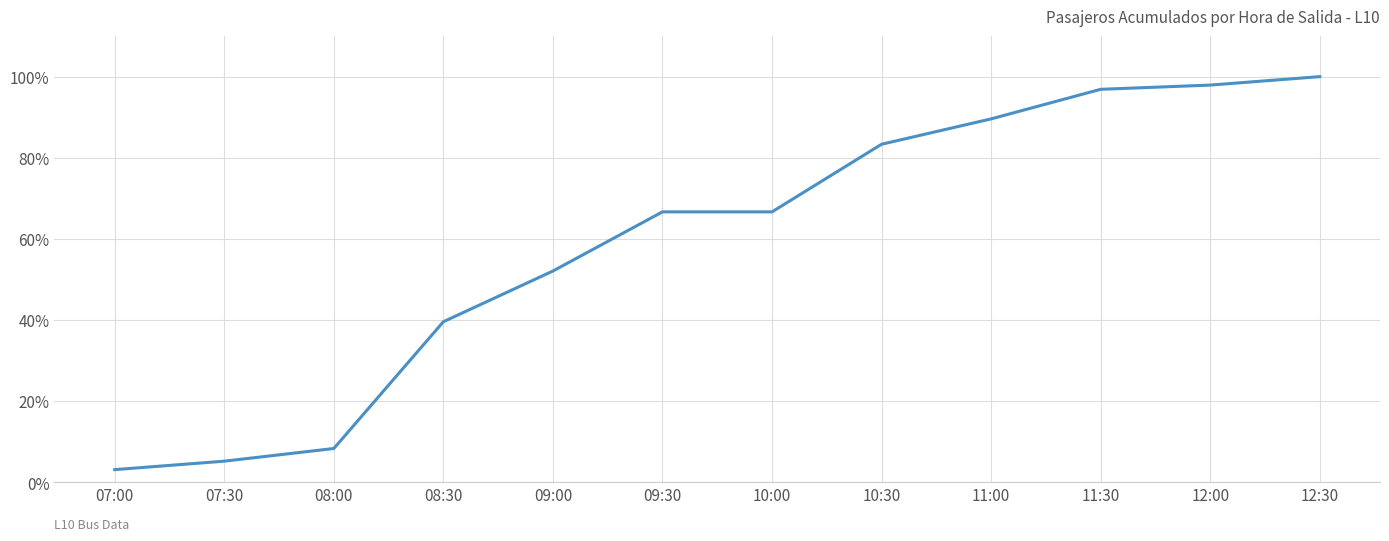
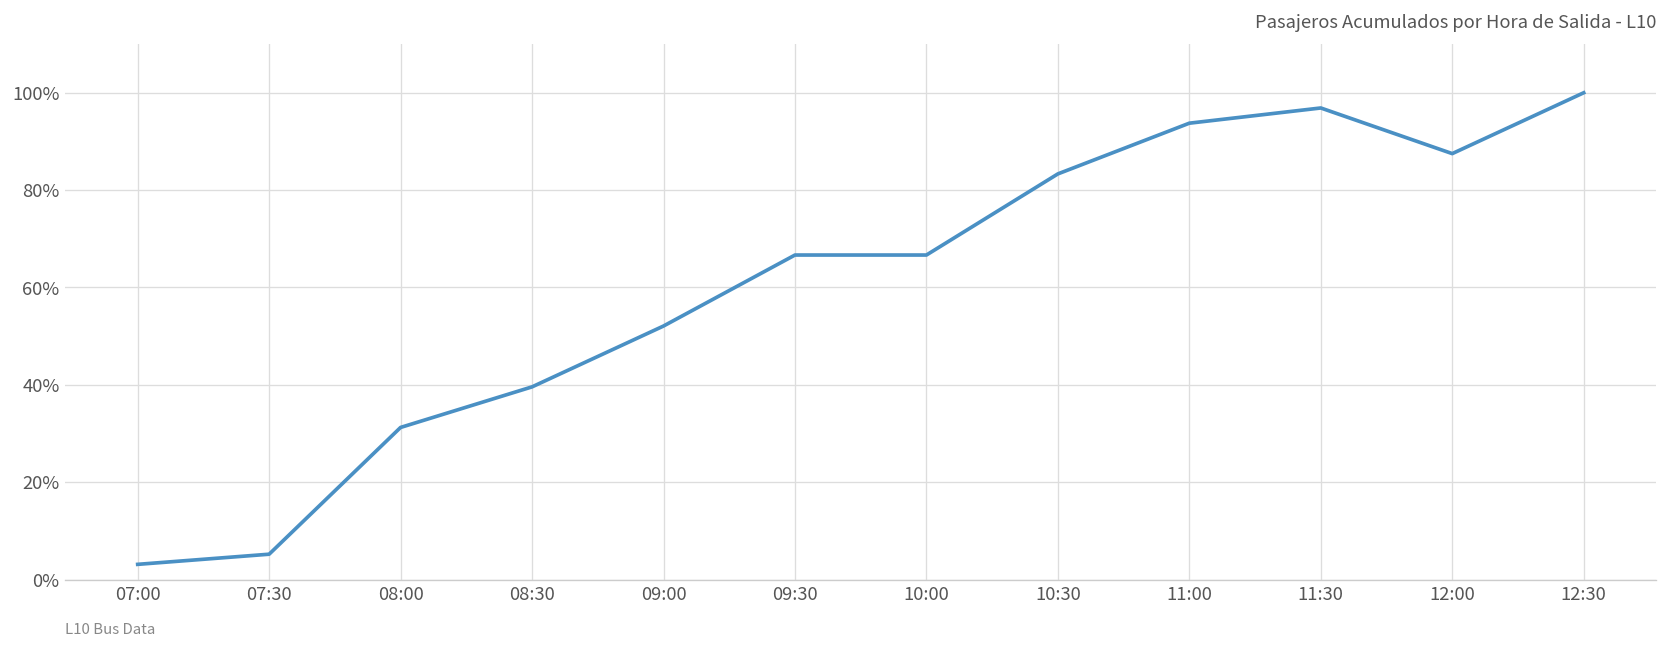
  {
    "07:00": "3%",
    "07:30": "5%",
-   "08:00": "8%",
+   "08:00": "31%",
    "08:30": "40%",
    "09:00": "52%",
    "09:30": "67%",
    "10:00": "67%",
    "10:30": "83%",
-   "11:00": "90%",
+   "11:00": "94%",
    "11:30": "97%",
-   "12:00": "98%",
+   "12:00": "88%",
    "12:30": "100%"
  }
